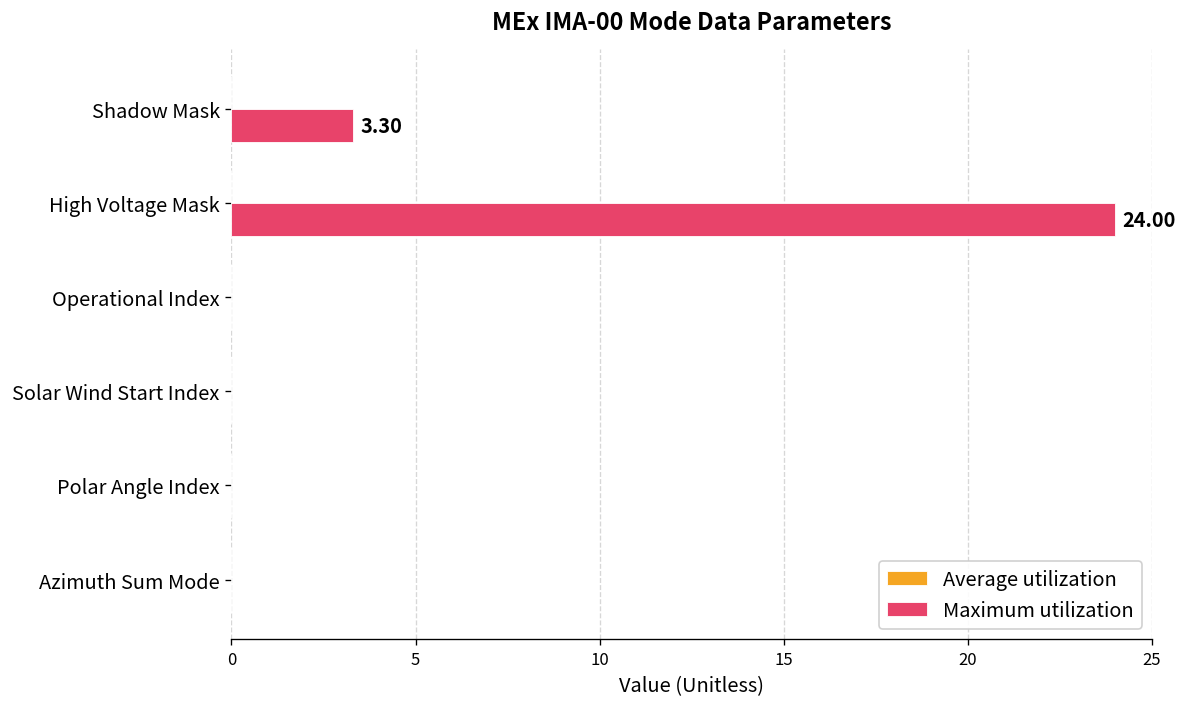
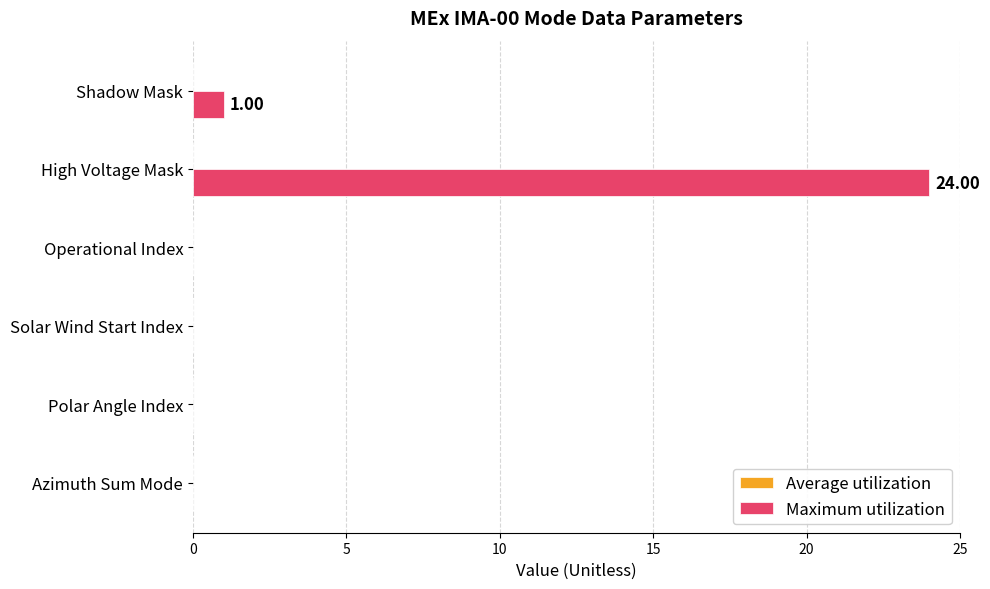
  {
    "Average utilization": {
      "Shadow Mask": 0.0,
      "High Voltage Mask": 0.0,
      "Operational Index": 0.0,
      "Solar Wind Start Index": 0.0,
      "Polar Angle Index": 0.0,
      "Azimuth Sum Mode": 0.0
    },
    "Maximum utilization": {
-     "Shadow Mask": 3.30,
+     "Shadow Mask": 1.00,
      "High Voltage Mask": 24.00
    }
  }
